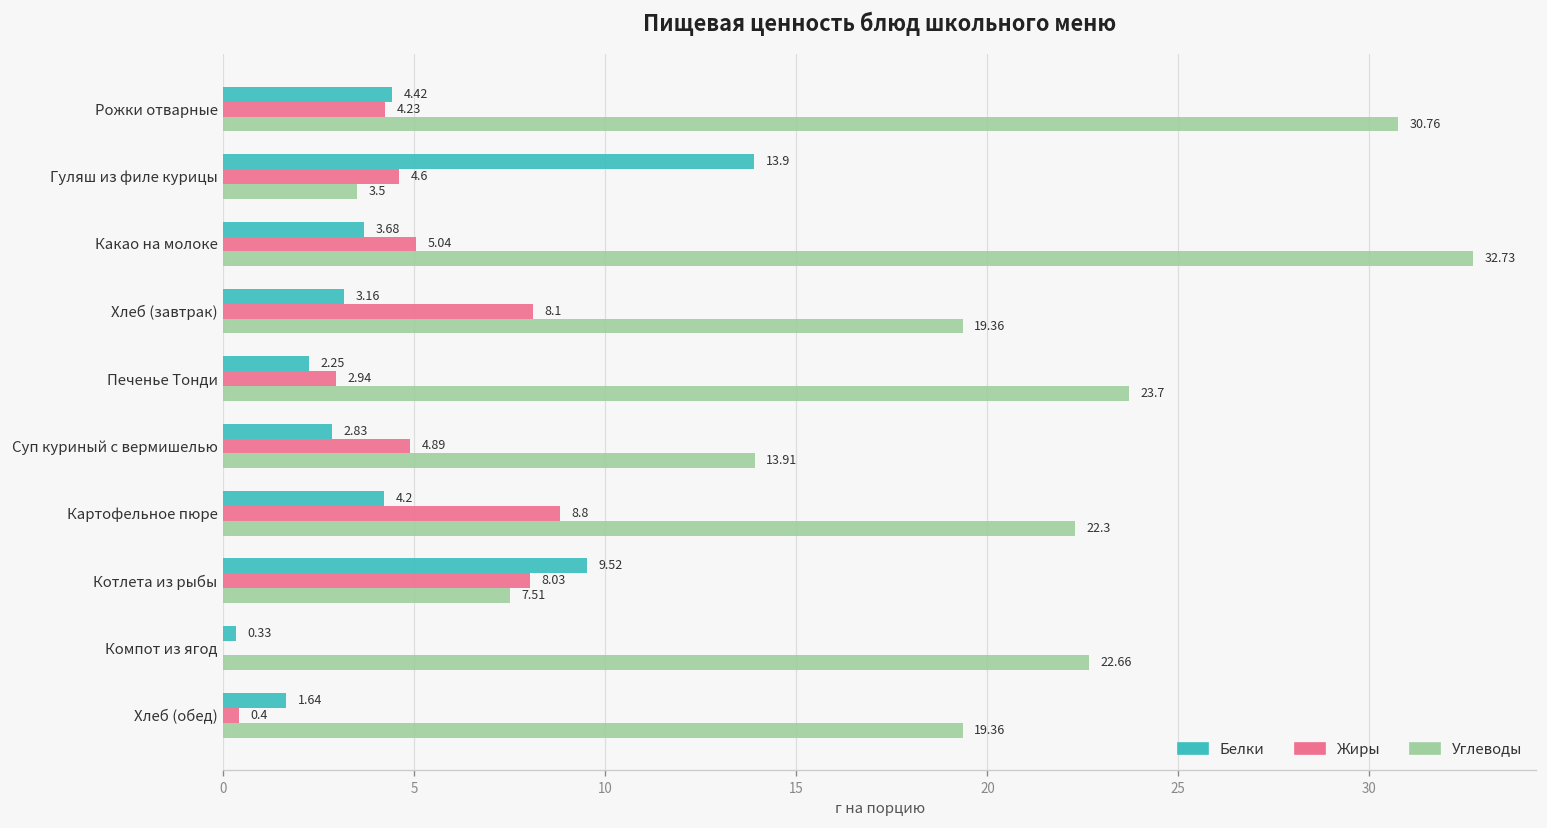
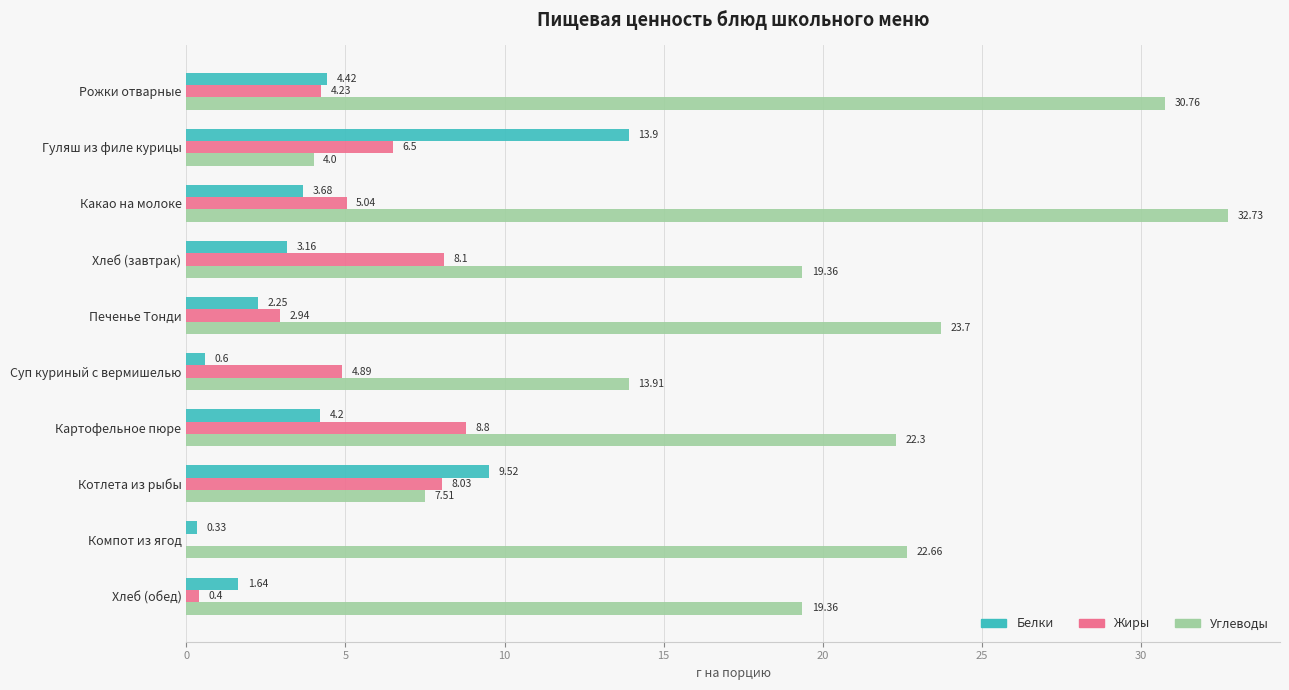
  {
    "Белки": {
      "Рожки отварные": 4.42,
      "Гуляш из филе курицы": 13.9,
      "Какао на молоке": 3.68,
      "Хлеб (завтрак)": 3.16,
      "Печенье Тонди": 2.25,
-     "Суп куриный с вермишелью": 2.83,
+     "Суп куриный с вермишелью": 0.6,
      "Картофельное пюре": 4.2,
      "Котлета из рыбы": 9.52,
      "Компот из ягод": 0.33,
      "Хлеб (обед)": 1.64
    },
    "Жиры": {
      "Рожки отварные": 4.23,
-     "Гуляш из филе курицы": 4.6,
+     "Гуляш из филе курицы": 6.5,
      "Какао на молоке": 5.04,
      "Хлеб (завтрак)": 8.1,
      "Печенье Тонди": 2.94,
      "Суп куриный с вермишелью": 4.89,
      "Картофельное пюре": 8.8,
      "Котлета из рыбы": 8.03,
      "Хлеб (обед)": 0.4
    },
    "Углеводы": {
      "Рожки отварные": 30.76,
-     "Гуляш из филе курицы": 3.5,
+     "Гуляш из филе курицы": 4.0,
      "Какао на молоке": 32.73,
      "Хлеб (завтрак)": 19.36,
      "Печенье Тонди": 23.7,
      "Суп куриный с вермишелью": 13.91,
      "Картофельное пюре": 22.3,
      "Котлета из рыбы": 7.51,
      "Компот из ягод": 22.66,
      "Хлеб (обед)": 19.36
    }
  }
